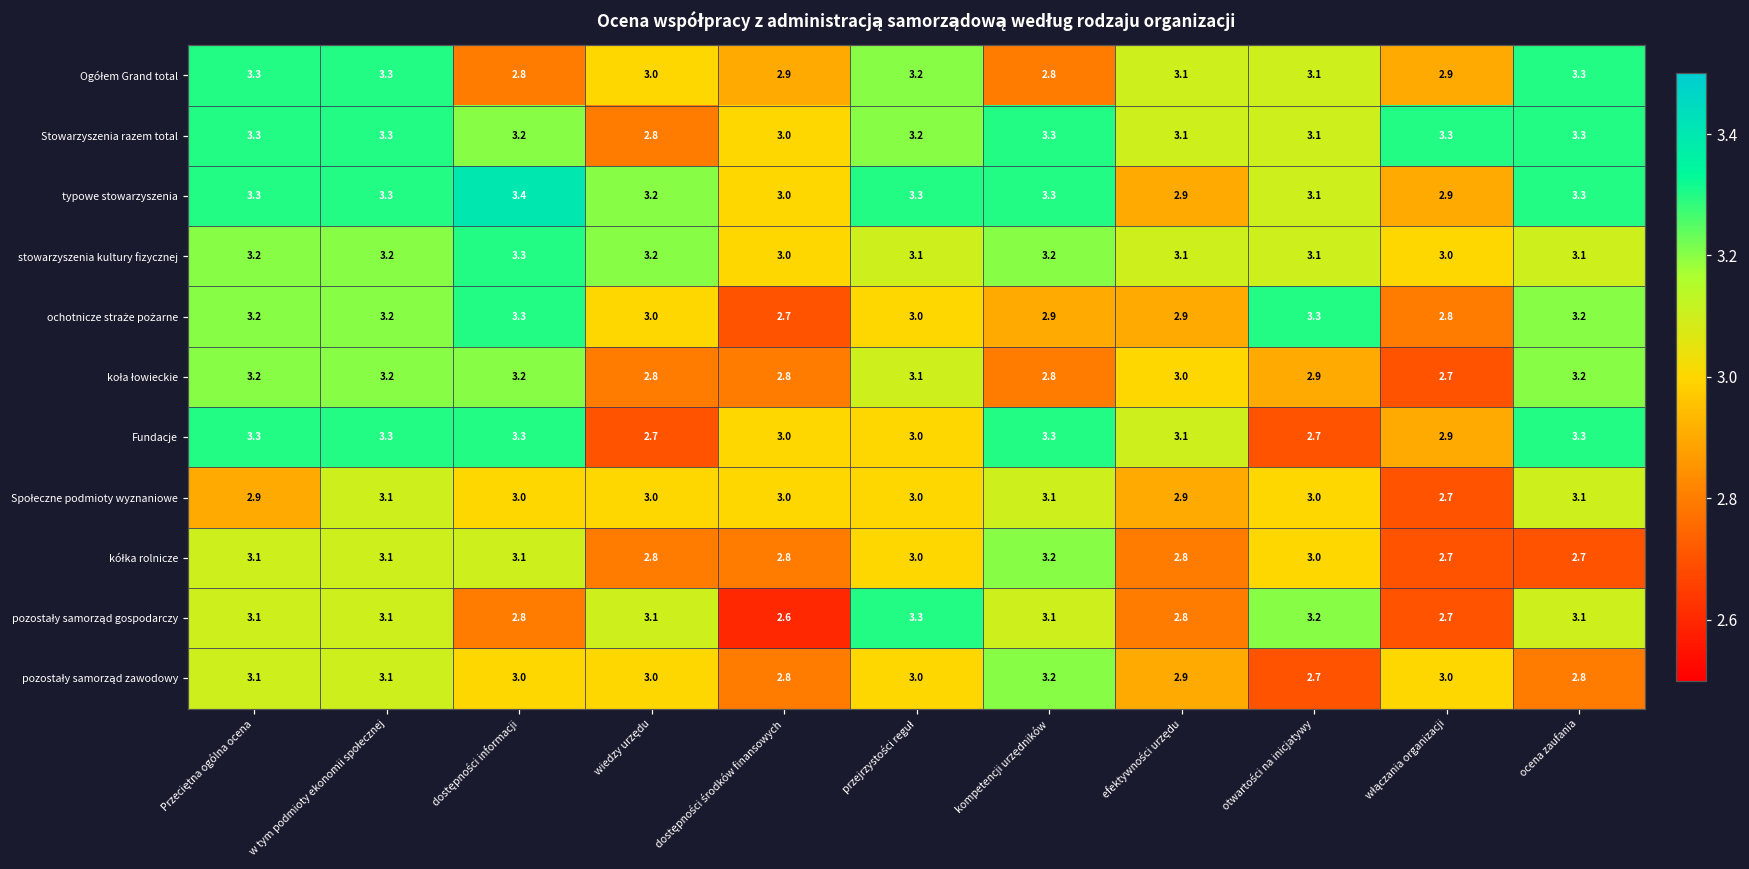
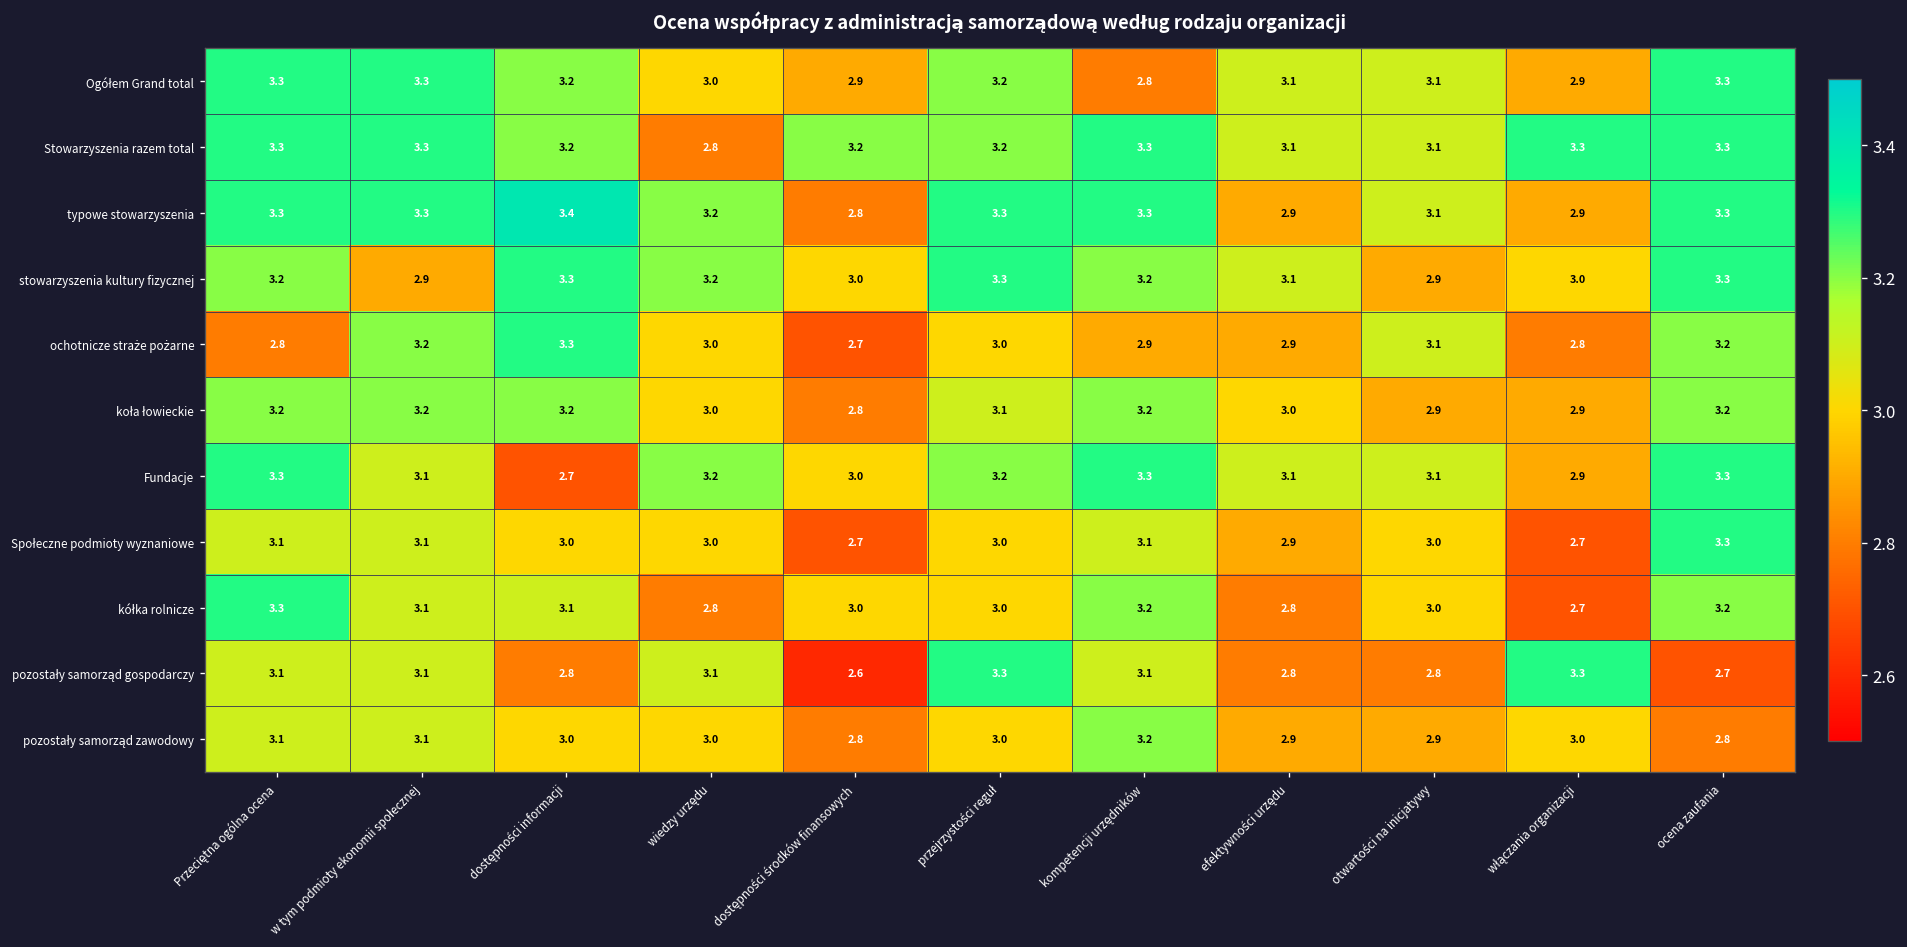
  {
    "Ogółem Grand total": {
      "Przeciętna ogólna ocena": 3.3,
      "w tym podmioty ekonomii społecznej": 3.3,
-     "dostępności informacji": 2.8,
+     "dostępności informacji": 3.2,
      "wiedzy urzędu": 3.0,
      "dostępności środków finansowych": 2.9,
      "przejrzystości reguł": 3.2,
      "kompetencji urzędników": 2.8,
      "efektywności urzędu": 3.1,
      "otwartości na inicjatywy": 3.1,
      "włączania organizacji": 2.9,
      "ocena zaufania": 3.3
    },
    "Stowarzyszenia razem total": {
      "Przeciętna ogólna ocena": 3.3,
      "w tym podmioty ekonomii społecznej": 3.3,
      "dostępności informacji": 3.2,
      "wiedzy urzędu": 2.8,
-     "dostępności środków finansowych": 3.0,
+     "dostępności środków finansowych": 3.2,
      "przejrzystości reguł": 3.2,
      "kompetencji urzędników": 3.3,
      "efektywności urzędu": 3.1,
      "otwartości na inicjatywy": 3.1,
      "włączania organizacji": 3.3,
      "ocena zaufania": 3.3
    },
    "typowe stowarzyszenia": {
      "Przeciętna ogólna ocena": 3.3,
      "w tym podmioty ekonomii społecznej": 3.3,
      "dostępności informacji": 3.4,
      "wiedzy urzędu": 3.2,
-     "dostępności środków finansowych": 3.0,
+     "dostępności środków finansowych": 2.8,
      "przejrzystości reguł": 3.3,
      "kompetencji urzędników": 3.3,
      "efektywności urzędu": 2.9,
      "otwartości na inicjatywy": 3.1,
      "włączania organizacji": 2.9,
      "ocena zaufania": 3.3
    },
    "stowarzyszenia kultury fizycznej": {
      "Przeciętna ogólna ocena": 3.2,
-     "w tym podmioty ekonomii społecznej": 3.2,
+     "w tym podmioty ekonomii społecznej": 2.9,
      "dostępności informacji": 3.3,
      "wiedzy urzędu": 3.2,
      "dostępności środków finansowych": 3.0,
-     "przejrzystości reguł": 3.1,
+     "przejrzystości reguł": 3.3,
      "kompetencji urzędników": 3.2,
      "efektywności urzędu": 3.1,
-     "otwartości na inicjatywy": 3.1,
+     "otwartości na inicjatywy": 2.9,
      "włączania organizacji": 3.0,
-     "ocena zaufania": 3.1
+     "ocena zaufania": 3.3
    },
    "ochotnicze straże pożarne": {
-     "Przeciętna ogólna ocena": 3.2,
+     "Przeciętna ogólna ocena": 2.8,
      "w tym podmioty ekonomii społecznej": 3.2,
      "dostępności informacji": 3.3,
      "wiedzy urzędu": 3.0,
      "dostępności środków finansowych": 2.7,
      "przejrzystości reguł": 3.0,
      "kompetencji urzędników": 2.9,
      "efektywności urzędu": 2.9,
-     "otwartości na inicjatywy": 3.3,
+     "otwartości na inicjatywy": 3.1,
      "włączania organizacji": 2.8,
      "ocena zaufania": 3.2
    },
    "koła łowieckie": {
      "Przeciętna ogólna ocena": 3.2,
      "w tym podmioty ekonomii społecznej": 3.2,
      "dostępności informacji": 3.2,
-     "wiedzy urzędu": 2.8,
+     "wiedzy urzędu": 3.0,
      "dostępności środków finansowych": 2.8,
      "przejrzystości reguł": 3.1,
-     "kompetencji urzędników": 2.8,
+     "kompetencji urzędników": 3.2,
      "efektywności urzędu": 3.0,
      "otwartości na inicjatywy": 2.9,
-     "włączania organizacji": 2.7,
+     "włączania organizacji": 2.9,
      "ocena zaufania": 3.2
    },
    "Fundacje": {
      "Przeciętna ogólna ocena": 3.3,
-     "w tym podmioty ekonomii społecznej": 3.3,
-     "dostępności informacji": 3.3,
-     "wiedzy urzędu": 2.7,
+     "w tym podmioty ekonomii społecznej": 3.1,
+     "dostępności informacji": 2.7,
+     "wiedzy urzędu": 3.2,
      "dostępności środków finansowych": 3.0,
-     "przejrzystości reguł": 3.0,
+     "przejrzystości reguł": 3.2,
      "kompetencji urzędników": 3.3,
      "efektywności urzędu": 3.1,
-     "otwartości na inicjatywy": 2.7,
+     "otwartości na inicjatywy": 3.1,
      "włączania organizacji": 2.9,
      "ocena zaufania": 3.3
    },
    "Społeczne podmioty wyznaniowe": {
-     "Przeciętna ogólna ocena": 2.9,
+     "Przeciętna ogólna ocena": 3.1,
      "w tym podmioty ekonomii społecznej": 3.1,
      "dostępności informacji": 3.0,
      "wiedzy urzędu": 3.0,
-     "dostępności środków finansowych": 3.0,
+     "dostępności środków finansowych": 2.7,
      "przejrzystości reguł": 3.0,
      "kompetencji urzędników": 3.1,
      "efektywności urzędu": 2.9,
      "otwartości na inicjatywy": 3.0,
      "włączania organizacji": 2.7,
-     "ocena zaufania": 3.1
+     "ocena zaufania": 3.3
    },
    "kółka rolnicze": {
-     "Przeciętna ogólna ocena": 3.1,
+     "Przeciętna ogólna ocena": 3.3,
      "w tym podmioty ekonomii społecznej": 3.1,
      "dostępności informacji": 3.1,
      "wiedzy urzędu": 2.8,
-     "dostępności środków finansowych": 2.8,
+     "dostępności środków finansowych": 3.0,
      "przejrzystości reguł": 3.0,
      "kompetencji urzędników": 3.2,
      "efektywności urzędu": 2.8,
      "otwartości na inicjatywy": 3.0,
      "włączania organizacji": 2.7,
-     "ocena zaufania": 2.7
+     "ocena zaufania": 3.2
    },
    "pozostały samorząd gospodarczy": {
      "Przeciętna ogólna ocena": 3.1,
      "w tym podmioty ekonomii społecznej": 3.1,
      "dostępności informacji": 2.8,
      "wiedzy urzędu": 3.1,
      "dostępności środków finansowych": 2.6,
      "przejrzystości reguł": 3.3,
      "kompetencji urzędników": 3.1,
      "efektywności urzędu": 2.8,
-     "otwartości na inicjatywy": 3.2,
-     "włączania organizacji": 2.7,
-     "ocena zaufania": 3.1
+     "otwartości na inicjatywy": 2.8,
+     "włączania organizacji": 3.3,
+     "ocena zaufania": 2.7
    },
    "pozostały samorząd zawodowy": {
      "Przeciętna ogólna ocena": 3.1,
      "w tym podmioty ekonomii społecznej": 3.1,
      "dostępności informacji": 3.0,
      "wiedzy urzędu": 3.0,
      "dostępności środków finansowych": 2.8,
      "przejrzystości reguł": 3.0,
      "kompetencji urzędników": 3.2,
      "efektywności urzędu": 2.9,
-     "otwartości na inicjatywy": 2.7,
+     "otwartości na inicjatywy": 2.9,
      "włączania organizacji": 3.0,
      "ocena zaufania": 2.8
    }
  }
